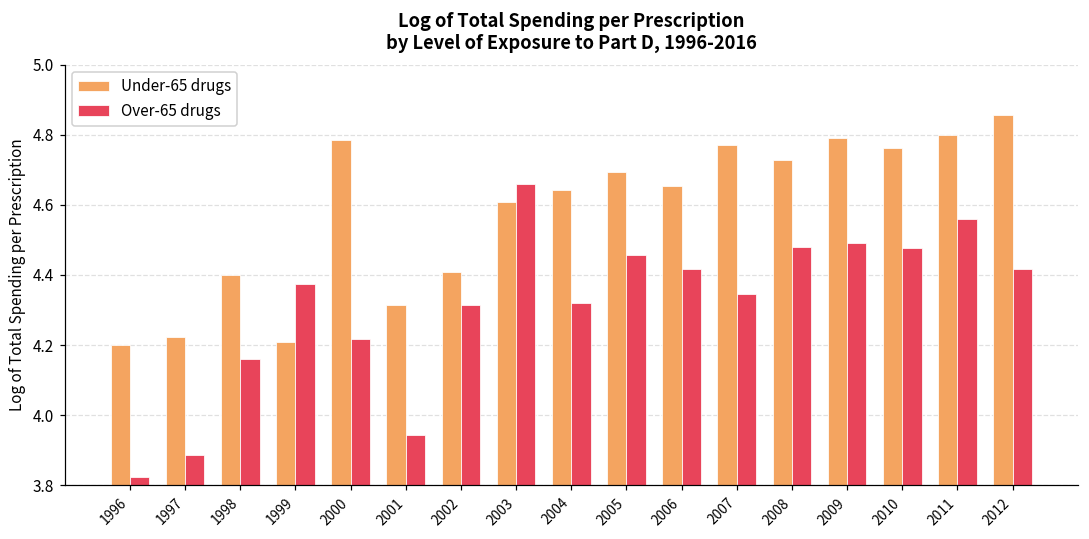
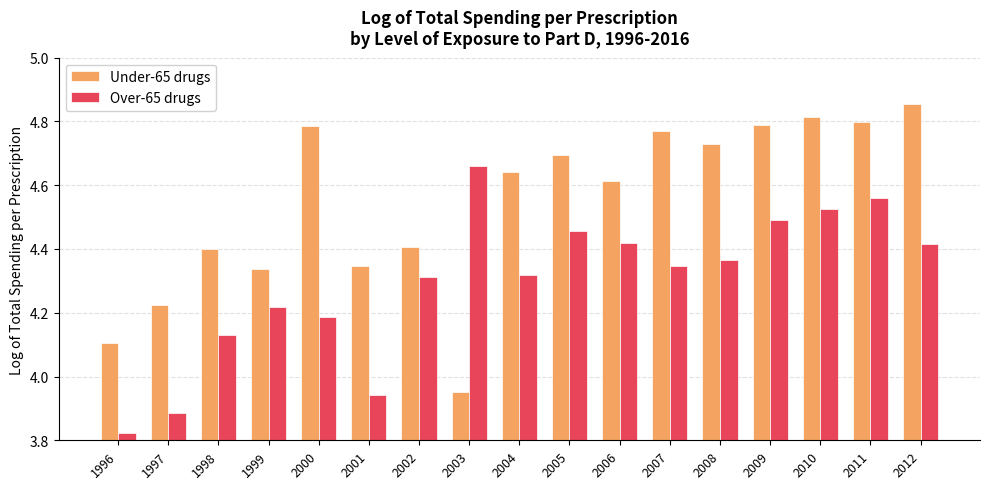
  {
    "Under-65 drugs": {
-     "1996": 4.20,
+     "1996": 4.11,
      "1997": 4.22,
      "1998": 4.40,
-     "1999": 4.21,
+     "1999": 4.34,
      "2000": 4.79,
-     "2001": 4.31,
+     "2001": 4.35,
      "2002": 4.41,
-     "2003": 4.61,
+     "2003": 3.95,
      "2004": 4.64,
      "2005": 4.69,
-     "2006": 4.65,
+     "2006": 4.61,
      "2007": 4.77,
      "2008": 4.73,
      "2009": 4.79,
-     "2010": 4.76,
+     "2010": 4.81,
      "2011": 4.80,
      "2012": 4.86
    },
    "Over-65 drugs": {
      "1996": 3.82,
      "1997": 3.89,
-     "1998": 4.16,
-     "1999": 4.37,
-     "2000": 4.22,
+     "1998": 4.13,
+     "1999": 4.22,
+     "2000": 4.19,
      "2001": 3.94,
      "2002": 4.31,
      "2003": 4.66,
      "2004": 4.32,
      "2005": 4.46,
      "2006": 4.42,
      "2007": 4.35,
-     "2008": 4.48,
+     "2008": 4.37,
      "2009": 4.49,
-     "2010": 4.48,
+     "2010": 4.52,
      "2011": 4.56,
      "2012": 4.42
    }
  }
